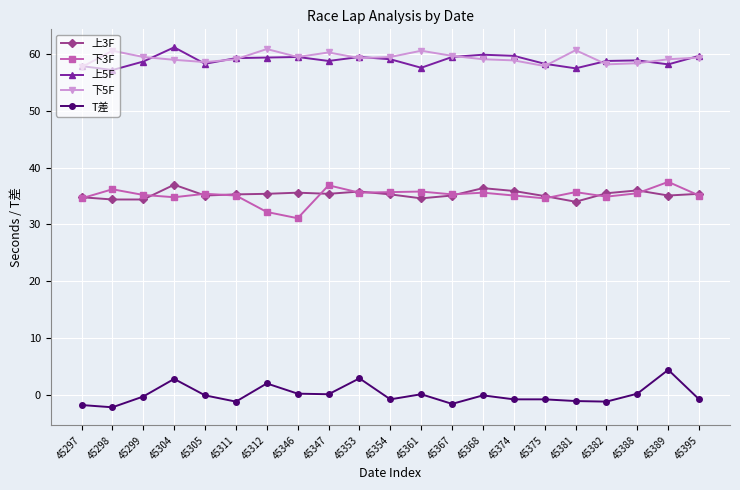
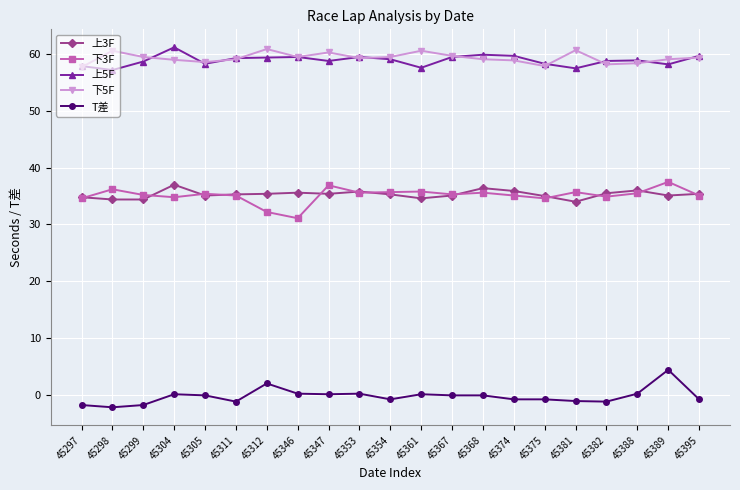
  {
    "下3F": {
      "45298": 36,
      "45299": 35,
      "45304": 35,
      "45312": 32,
      "45346": 31,
      "45347": 37,
      "45361": 36,
      "45368": 36,
      "45374": 35,
      "45381": 36,
      "45382": 35,
      "45388": 36,
      "45389": 38
    },
    "下5F": {
      "45299": 60,
      "45304": 59,
      "45312": 61,
      "45347": 60,
      "45361": 61,
      "45368": 59,
      "45374": 59,
      "45381": 61,
      "45382": 58,
      "45388": 58,
      "45389": 59
    },
    "T差": {
      "45297": -2,
      "45298": -2,
-     "45299": 0,
-     "45304": 3,
+     "45299": -2,
+     "45304": 0,
      "45305": 0,
      "45311": -1,
      "45312": 2,
      "45346": 0,
      "45347": 0,
-     "45353": 3,
+     "45353": 0,
      "45354": -1,
      "45361": 0,
-     "45367": -2,
+     "45367": 0,
      "45368": 0,
      "45374": -1,
      "45375": -1,
      "45381": -1,
      "45382": -1,
      "45388": 0,
      "45389": 4,
      "45395": -1
    }
  }
